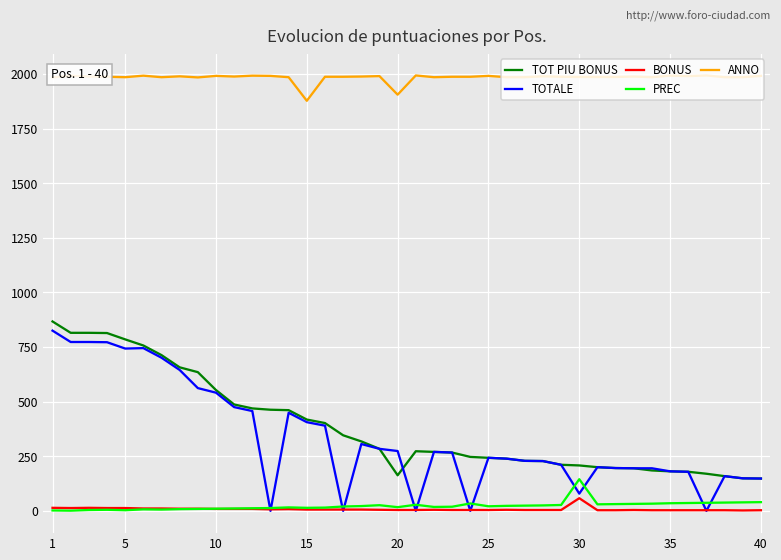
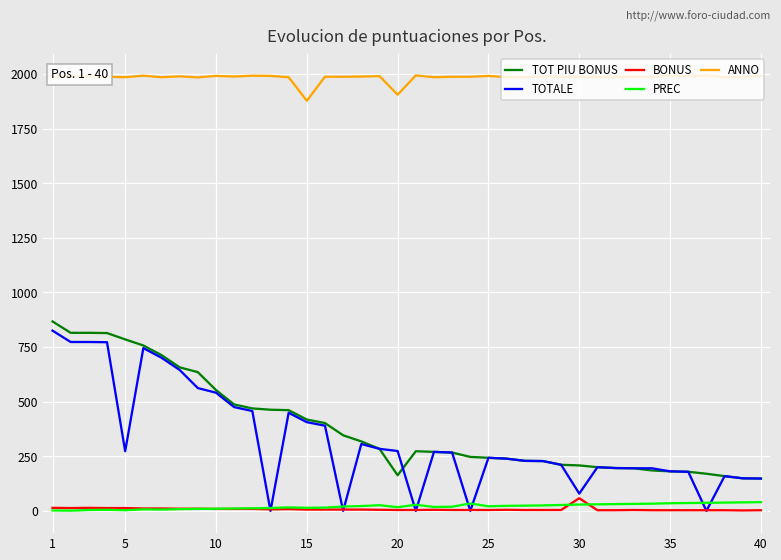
  {
    "TOT PIU BONUS": {
      "1": 870,
      "5": 790,
      "20": 160,
      "30": 210
    },
    "TOTALE": {
      "1": 830,
-     "5": 740,
+     "5": 270,
      "20": 270,
      "30": 80
    },
    "BONUS": {
      "20": 0,
      "25": 0,
      "30": 60,
      "35": 0,
      "40": 0
    },
    "PREC": {
      "20": 20,
      "25": 20,
-     "30": 150,
+     "30": 30,
      "35": 40,
      "40": 40
    },
    "ANNO": {
      "5": 1990,
      "10": 1990,
      "15": 1880,
      "20": 1910,
      "25": 1990
    }
  }
